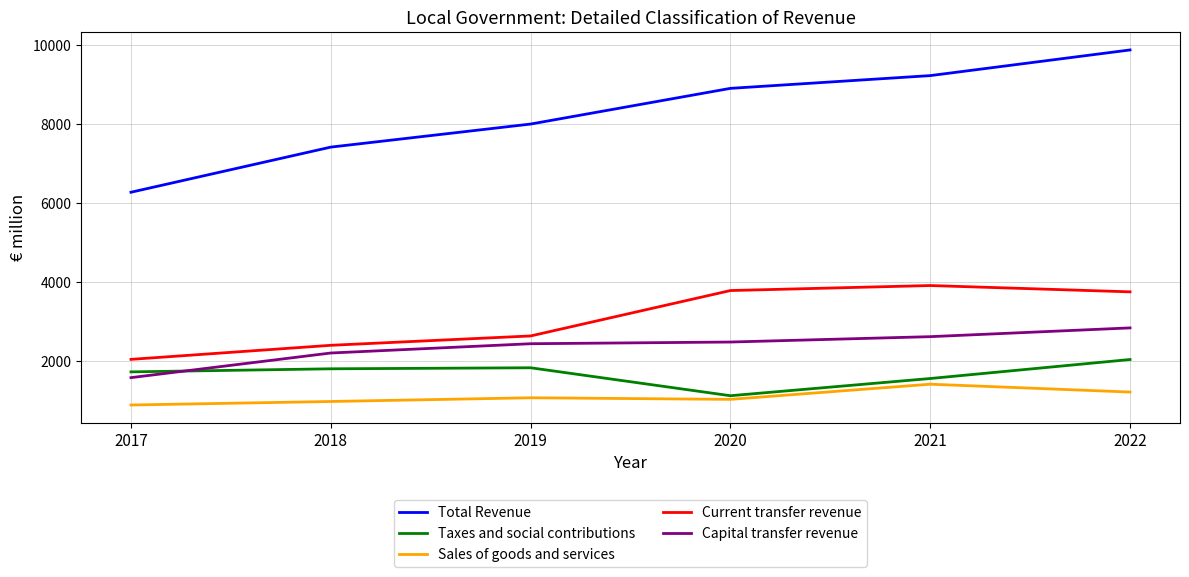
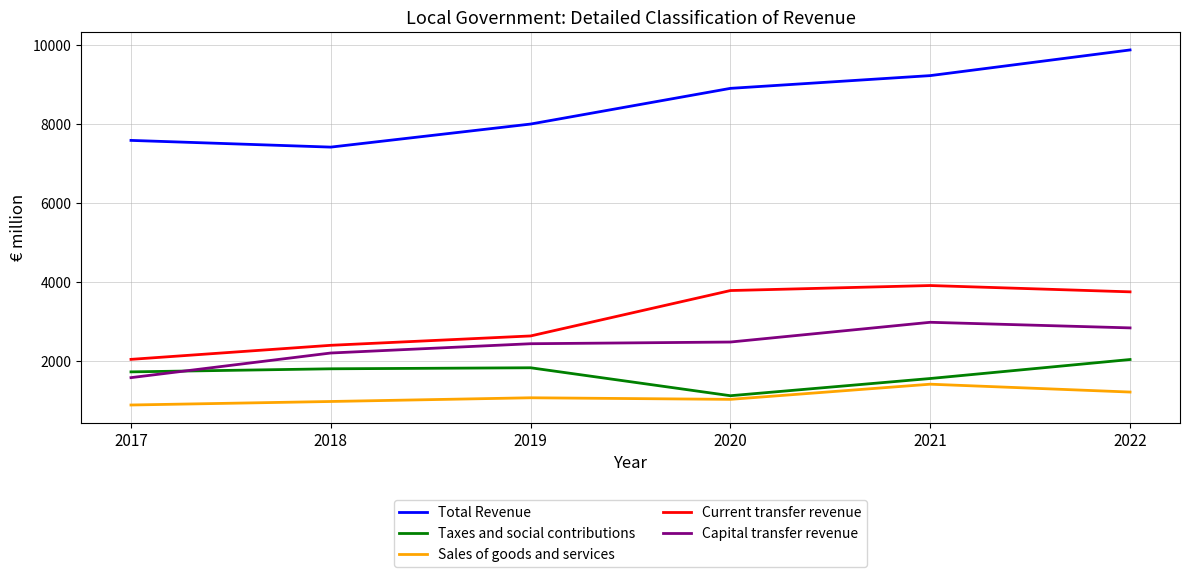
  {
    "Total Revenue": {
-     "2017": 6300,
+     "2017": 7600,
      "2018": 7400,
      "2019": 8000,
      "2020": 8900,
      "2021": 9200,
      "2022": 9900
    },
    "Taxes and social contributions": {
      "2017": 1700,
      "2018": 1800,
      "2019": 1800,
      "2020": 1100,
      "2021": 1600,
      "2022": 2000
    },
    "Sales of goods and services": {
      "2017": 900,
      "2018": 1000,
      "2019": 1100,
      "2020": 1000,
      "2021": 1400,
      "2022": 1200
    },
    "Current transfer revenue": {
      "2017": 2000,
      "2018": 2400,
      "2019": 2600,
      "2020": 3800,
      "2021": 3900,
      "2022": 3800
    },
    "Capital transfer revenue": {
      "2017": 1600,
      "2018": 2200,
      "2019": 2400,
      "2020": 2500,
-     "2021": 2600,
+     "2021": 3000,
      "2022": 2800
    }
  }
